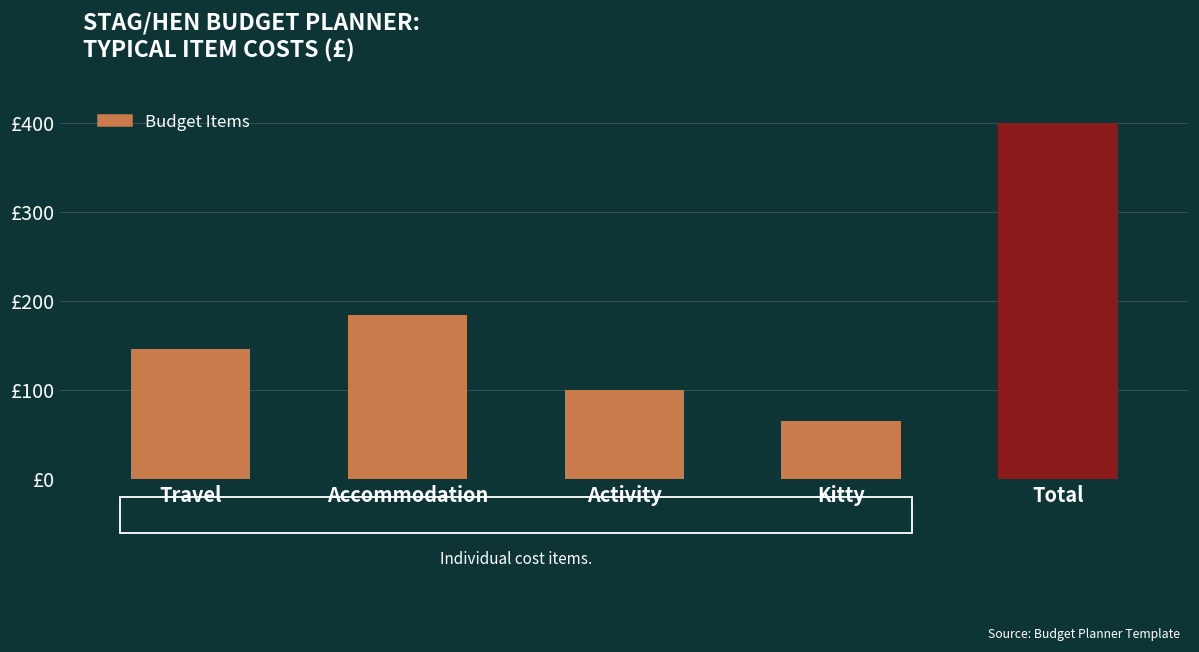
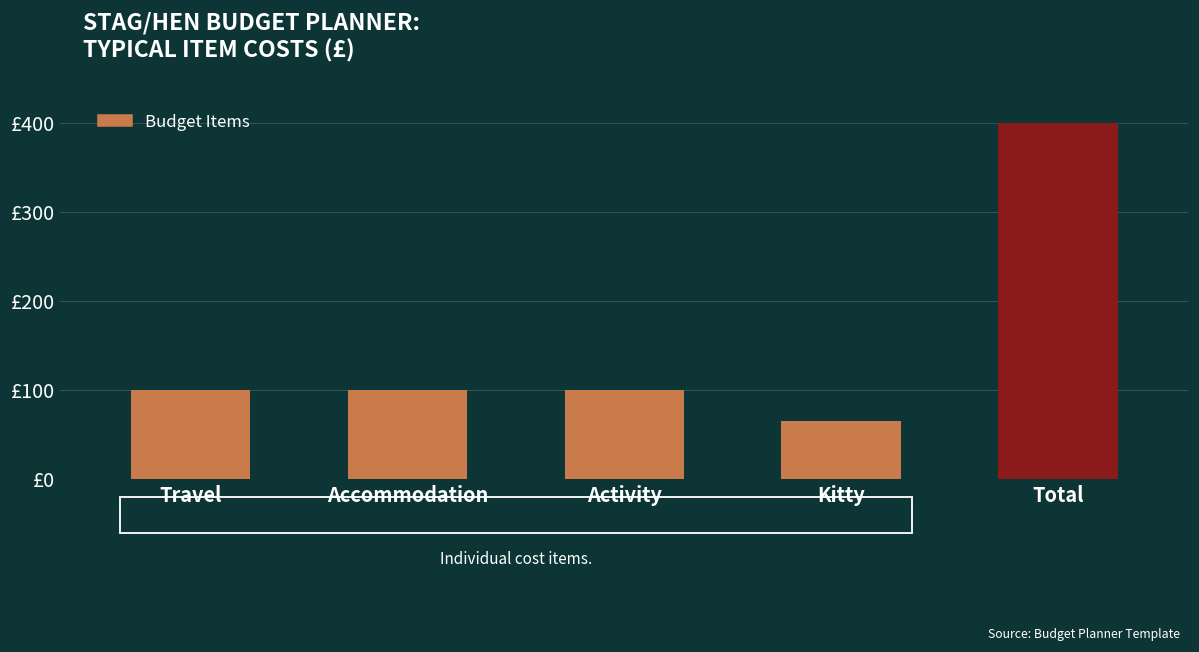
  {
-   "Travel": "£150",
-   "Accommodation": "£180",
+   "Travel": "£100",
+   "Accommodation": "£100",
    "Activity": "£100",
    "Kitty": "£70",
    "Total": "£400"
  }
